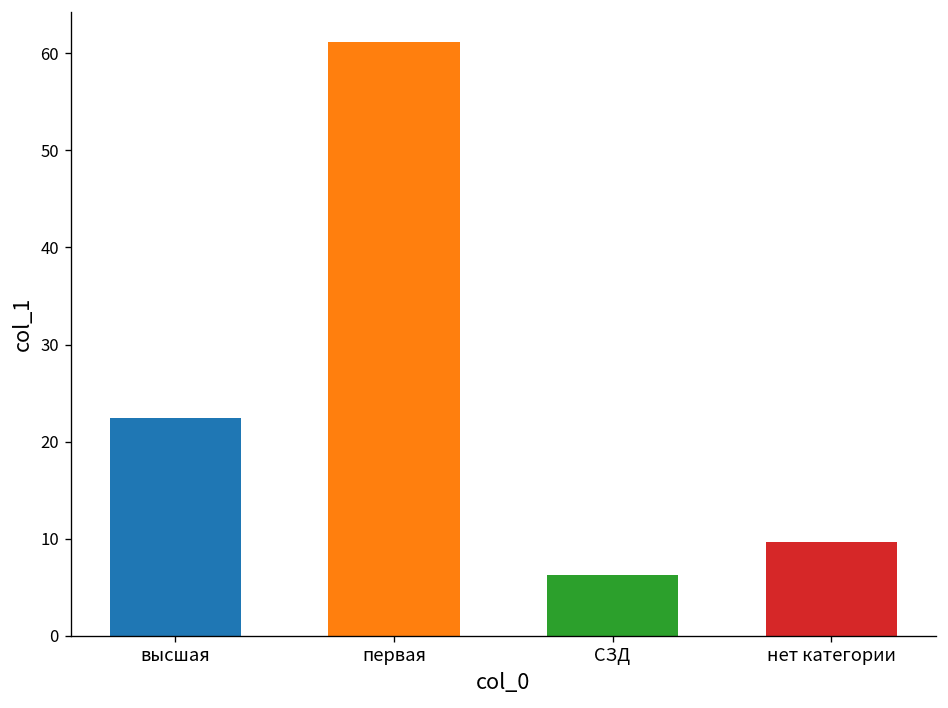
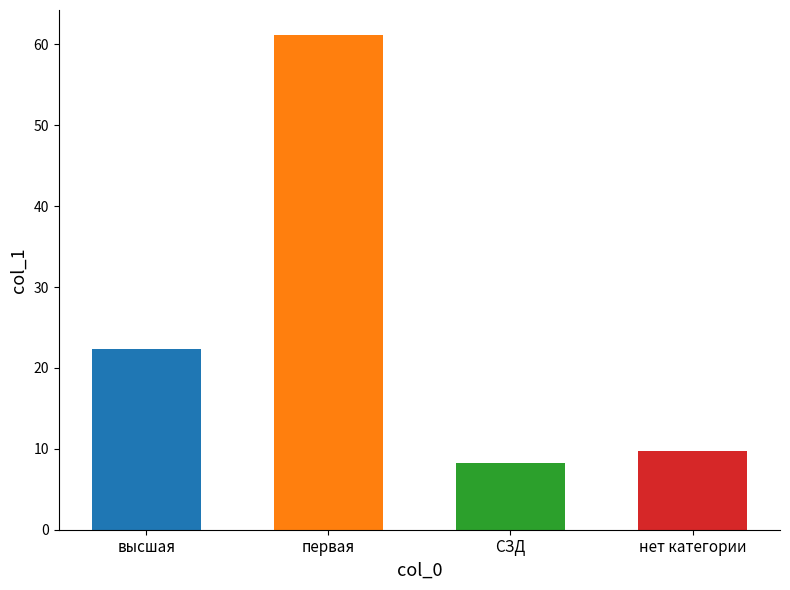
  {
    "высшая": 22,
    "первая": 61,
-   "СЗД": 6,
+   "СЗД": 8,
    "нет категории": 10
  }
